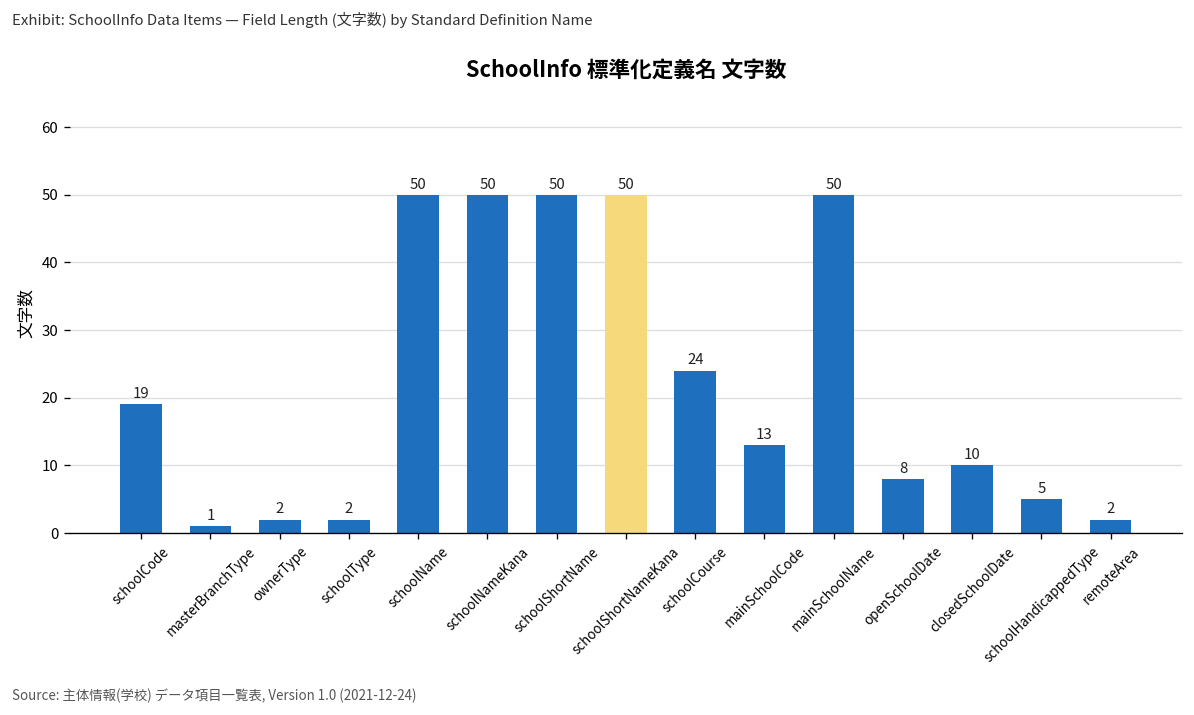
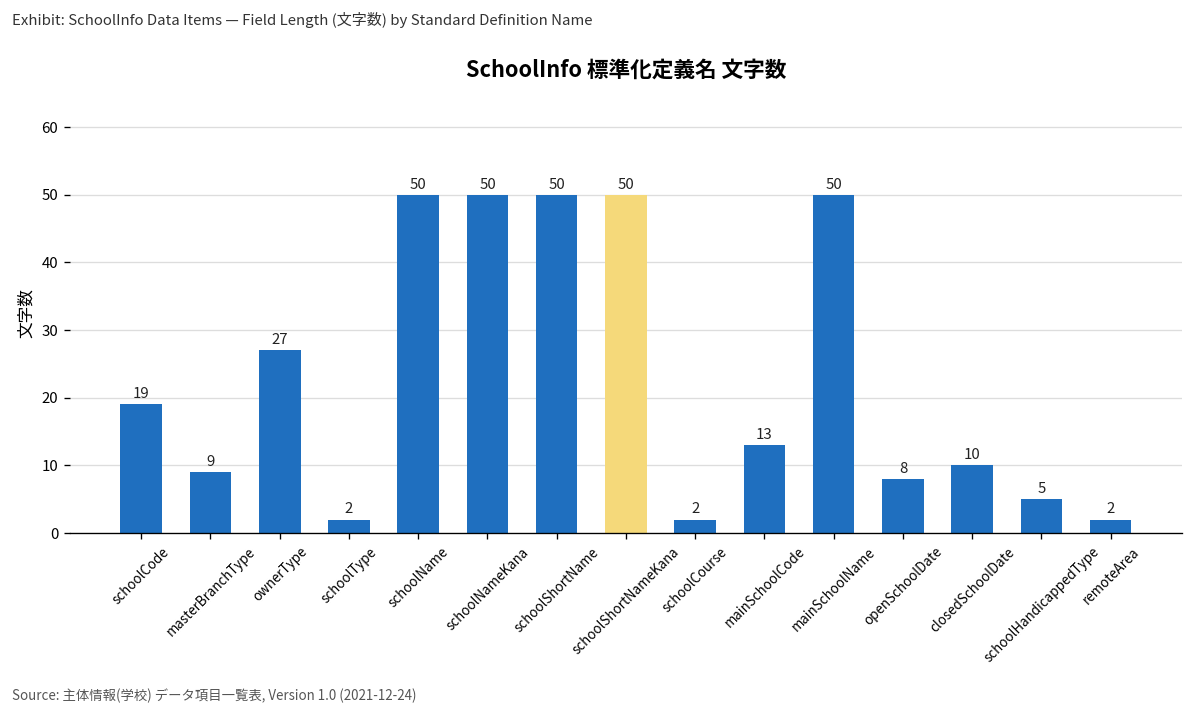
  {
    "schoolCode": 19,
-   "masterBranchType": 1,
-   "ownerType": 2,
+   "masterBranchType": 9,
+   "ownerType": 27,
    "schoolType": 2,
    "schoolName": 50,
    "schoolNameKana": 50,
    "schoolShortName": 50,
    "schoolShortNameKana": 50,
-   "schoolCourse": 24,
+   "schoolCourse": 2,
    "mainSchoolCode": 13,
    "mainSchoolName": 50,
    "openSchoolDate": 8,
    "closedSchoolDate": 10,
    "schoolHandicappedType": 5,
    "remoteArea": 2
  }
